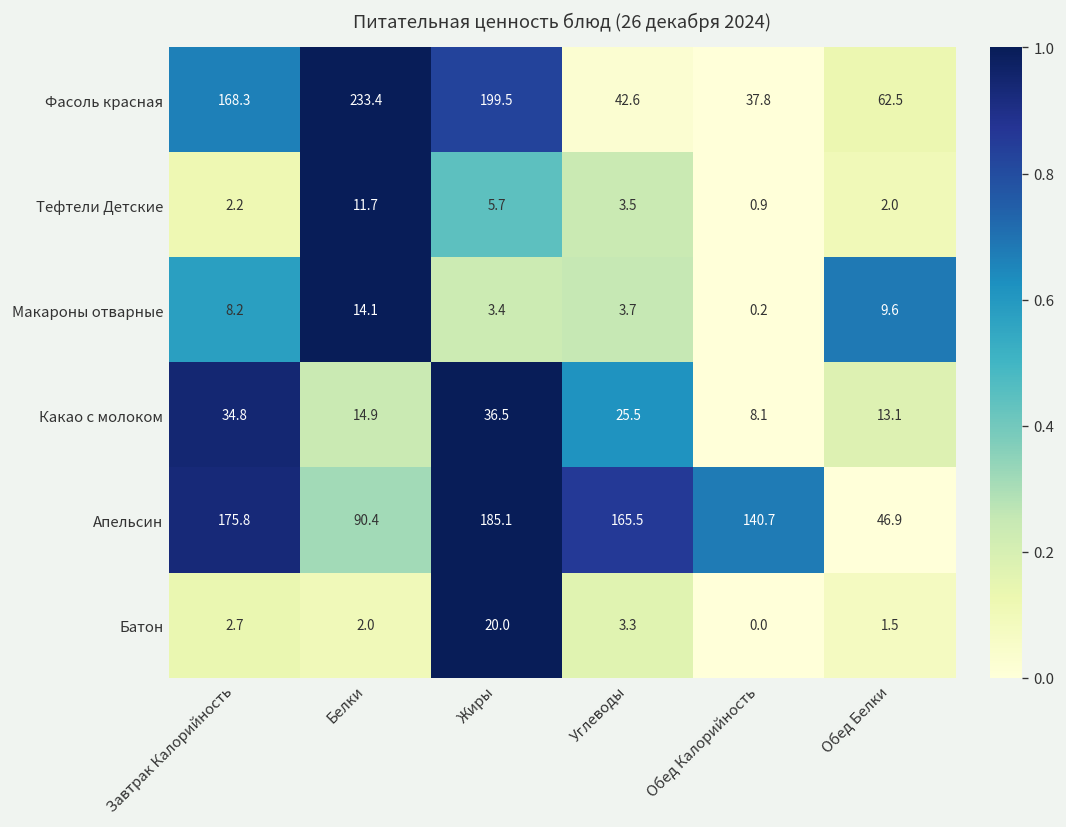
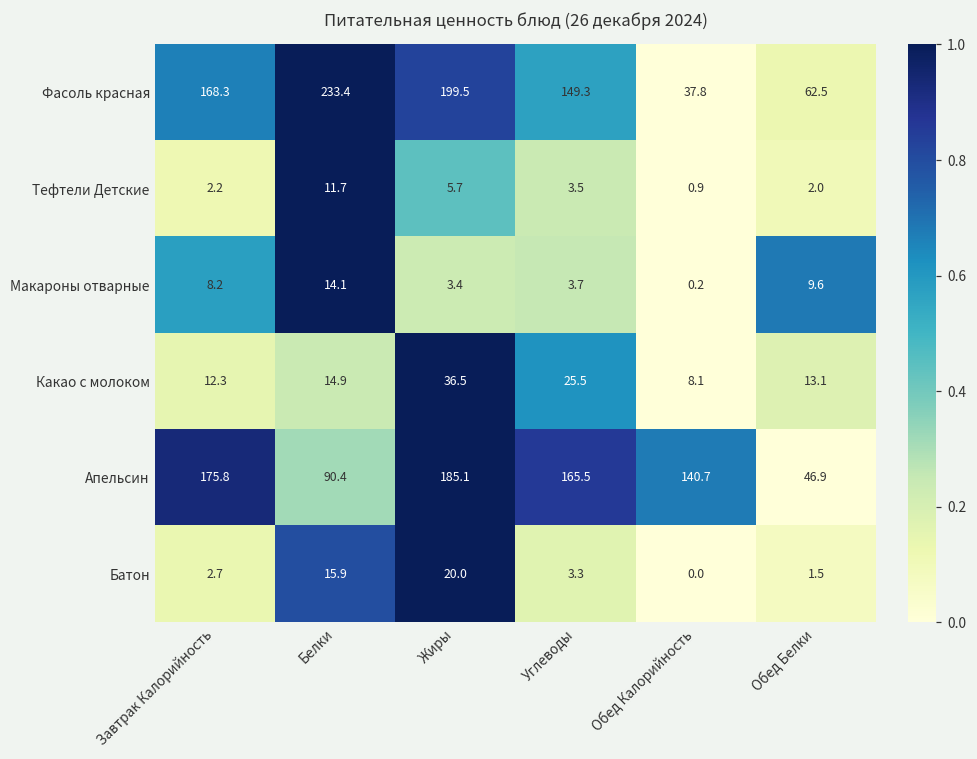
  {
    "Фасоль красная": {
      "Завтрак Калорийность": 168.3,
      "Белки": 233.4,
      "Жиры": 199.5,
-     "Углеводы": 42.6,
+     "Углеводы": 149.3,
      "Обед Калорийность": 37.8,
      "Обед Белки": 62.5
    },
    "Тефтели Детские": {
      "Завтрак Калорийность": 2.2,
      "Белки": 11.7,
      "Жиры": 5.7,
      "Углеводы": 3.5,
      "Обед Калорийность": 0.9,
      "Обед Белки": 2.0
    },
    "Макароны отварные": {
      "Завтрак Калорийность": 8.2,
      "Белки": 14.1,
      "Жиры": 3.4,
      "Углеводы": 3.7,
      "Обед Калорийность": 0.2,
      "Обед Белки": 9.6
    },
    "Какао с молоком": {
-     "Завтрак Калорийность": 34.8,
+     "Завтрак Калорийность": 12.3,
      "Белки": 14.9,
      "Жиры": 36.5,
      "Углеводы": 25.5,
      "Обед Калорийность": 8.1,
      "Обед Белки": 13.1
    },
    "Апельсин": {
      "Завтрак Калорийность": 175.8,
      "Белки": 90.4,
      "Жиры": 185.1,
      "Углеводы": 165.5,
      "Обед Калорийность": 140.7,
      "Обед Белки": 46.9
    },
    "Батон": {
      "Завтрак Калорийность": 2.7,
-     "Белки": 2.0,
+     "Белки": 15.9,
      "Жиры": 20.0,
      "Углеводы": 3.3,
      "Обед Калорийность": 0.0,
      "Обед Белки": 1.5
    }
  }
